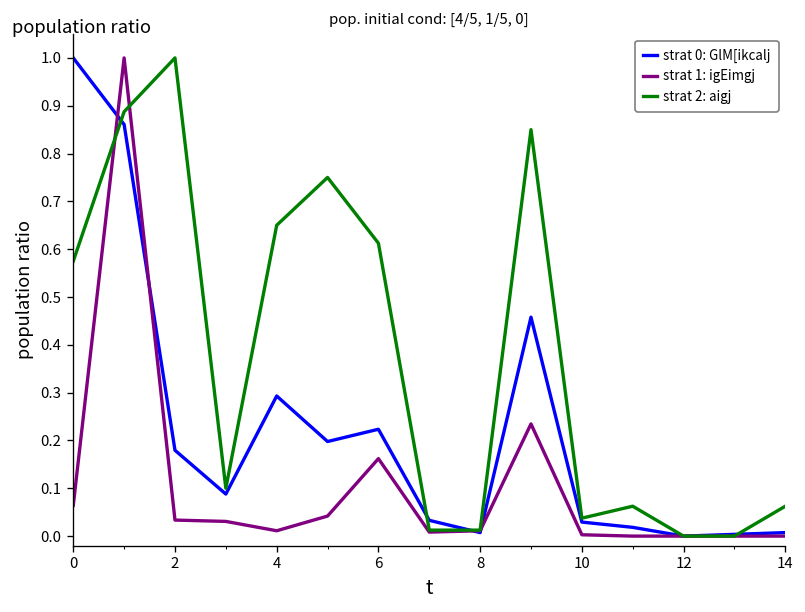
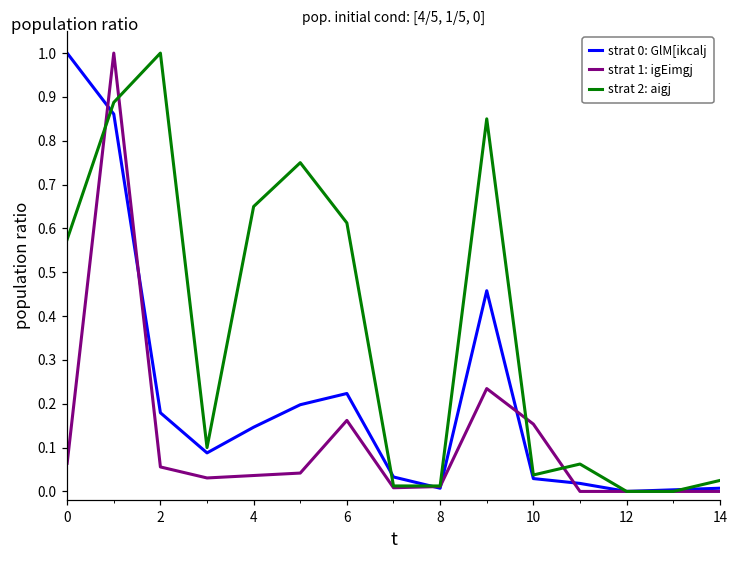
  {
    "strat 0: GlM[ikcalj": {
      "0": 1.00,
      "2": 0.18,
-     "4": 0.29,
+     "4": 0.15,
      "6": 0.22,
      "10": 0.03,
      "14": 0.01
    },
    "strat 1: igEimgj": {
      "0": 0.06,
-     "2": 0.03,
-     "4": 0.01,
+     "2": 0.06,
+     "4": 0.04,
      "6": 0.16,
-     "10": 0.00,
+     "10": 0.15,
      "14": 0.00
    },
    "strat 2: aigj": {
      "0": 0.58,
      "2": 1.00,
      "4": 0.65,
      "6": 0.61,
      "10": 0.04,
-     "14": 0.06
+     "14": 0.03
    }
  }
